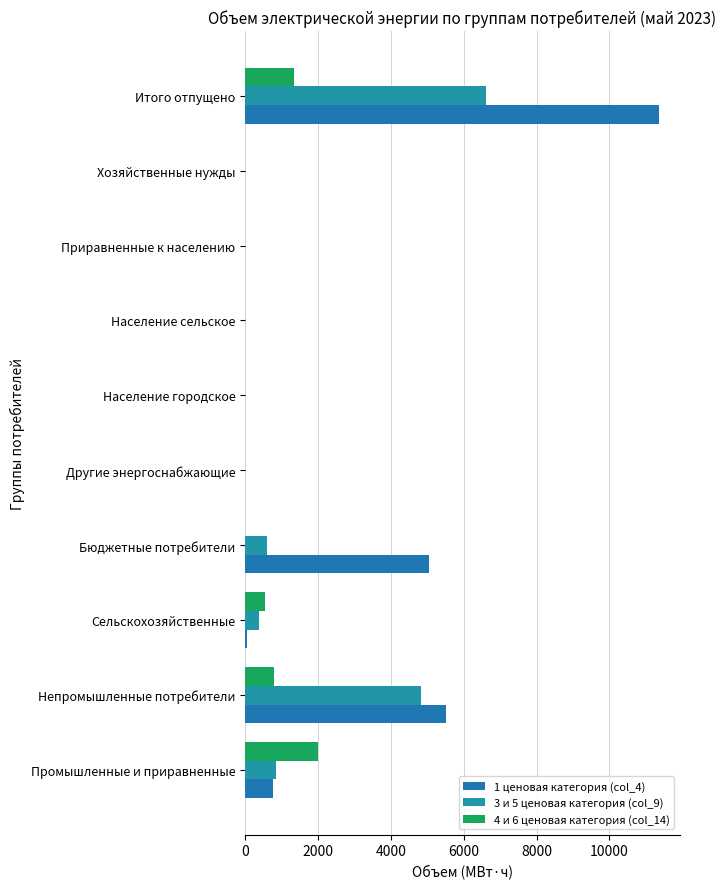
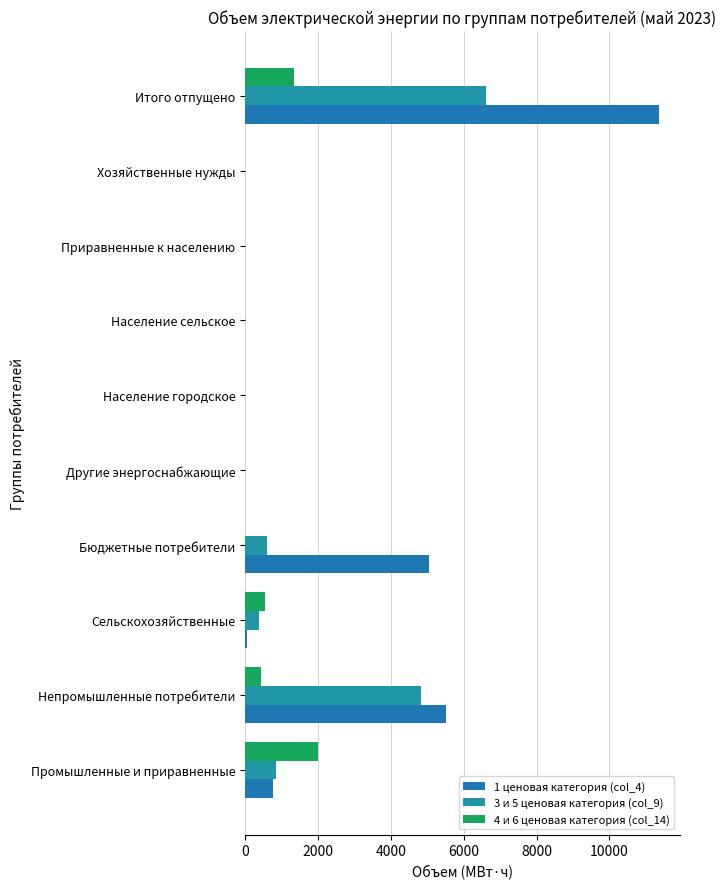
  {
    "4 и 6 ценовая категория (col_14)": {
      "Итого отпущено": 1300,
      "Хозяйственные нужды": 0,
      "Приравненные к населению": 0,
      "Население сельское": 0,
      "Население городское": 0,
      "Другие энергоснабжающие": 0,
      "Бюджетные потребители": 0,
      "Сельскохозяйственные": 500,
-     "Непромышленные потребители": 800,
+     "Непромышленные потребители": 400,
      "Промышленные и приравненные": 2000
    }
  }
